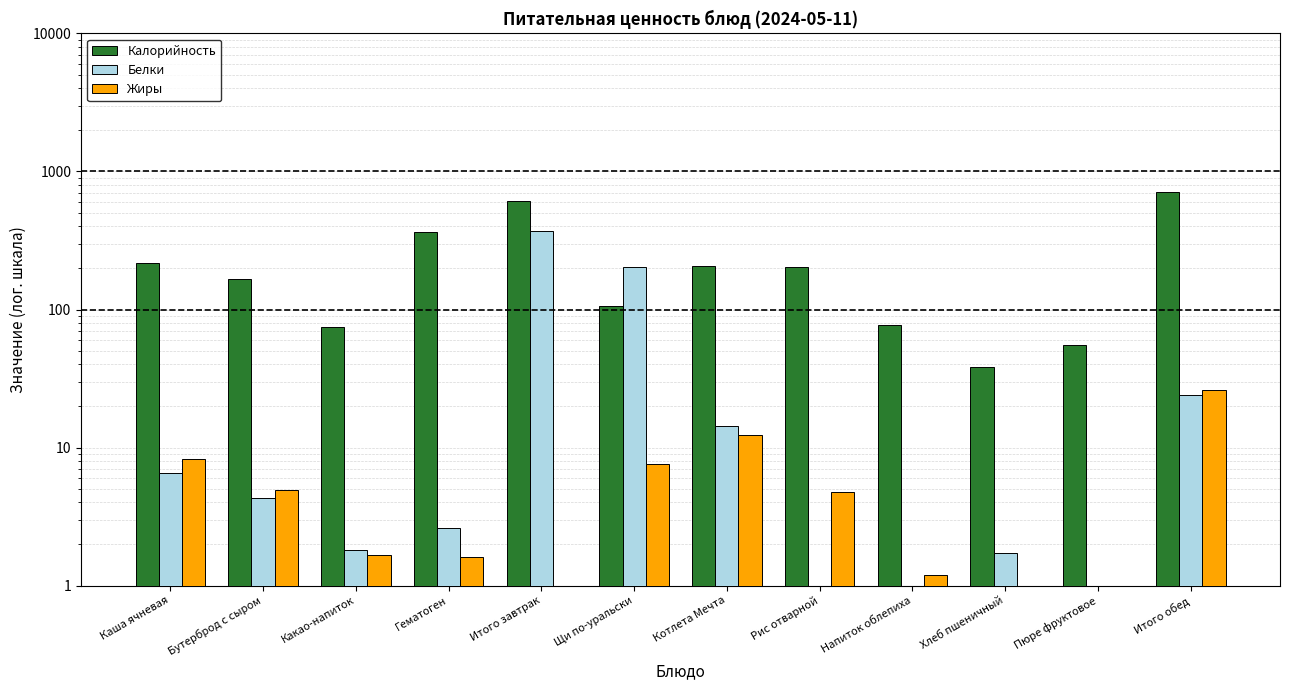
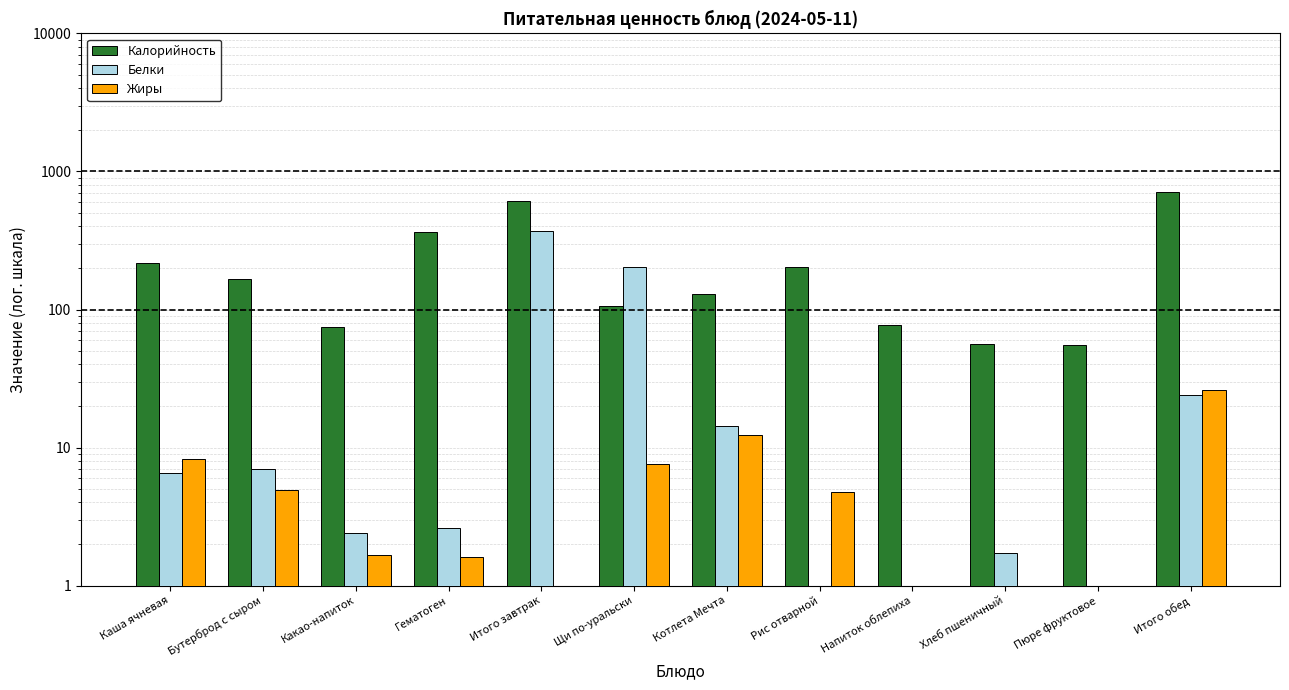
  {
    "Калорийность": {
      "Каша ячневая": 220,
      "Бутерброд с сыром": 170,
      "Какао-напиток": 80,
      "Гематоген": 360,
      "Итого завтрак": 600,
      "Щи по-уральски": 110,
-     "Котлета Мечта": 210,
+     "Котлета Мечта": 130,
      "Рис отварной": 200,
      "Напиток облепиха": 80,
-     "Хлеб пшеничный": 39,
+     "Хлеб пшеничный": 56,
      "Пюре фруктовое": 55,
      "Итого обед": 700
    },
    "Белки": {
      "Каша ячневая": 7,
-     "Бутерброд с сыром": 4.3,
-     "Какао-напиток": 1.8,
+     "Бутерброд с сыром": 7,
+     "Какао-напиток": 2.4,
      "Гематоген": 2.6,
      "Итого завтрак": 370,
      "Щи по-уральски": 200,
      "Котлета Мечта": 14,
      "Хлеб пшеничный": 1.7,
      "Итого обед": 24
    },
    "Жиры": {
      "Каша ячневая": 8,
      "Бутерброд с сыром": 5.0,
      "Какао-напиток": 1.7,
      "Гематоген": 1.6,
      "Щи по-уральски": 8,
      "Котлета Мечта": 12,
      "Рис отварной": 4.8,
-     "Напиток облепиха": 1.2,
+     "Напиток облепиха": 1.0,
      "Итого обед": 26
    }
  }
